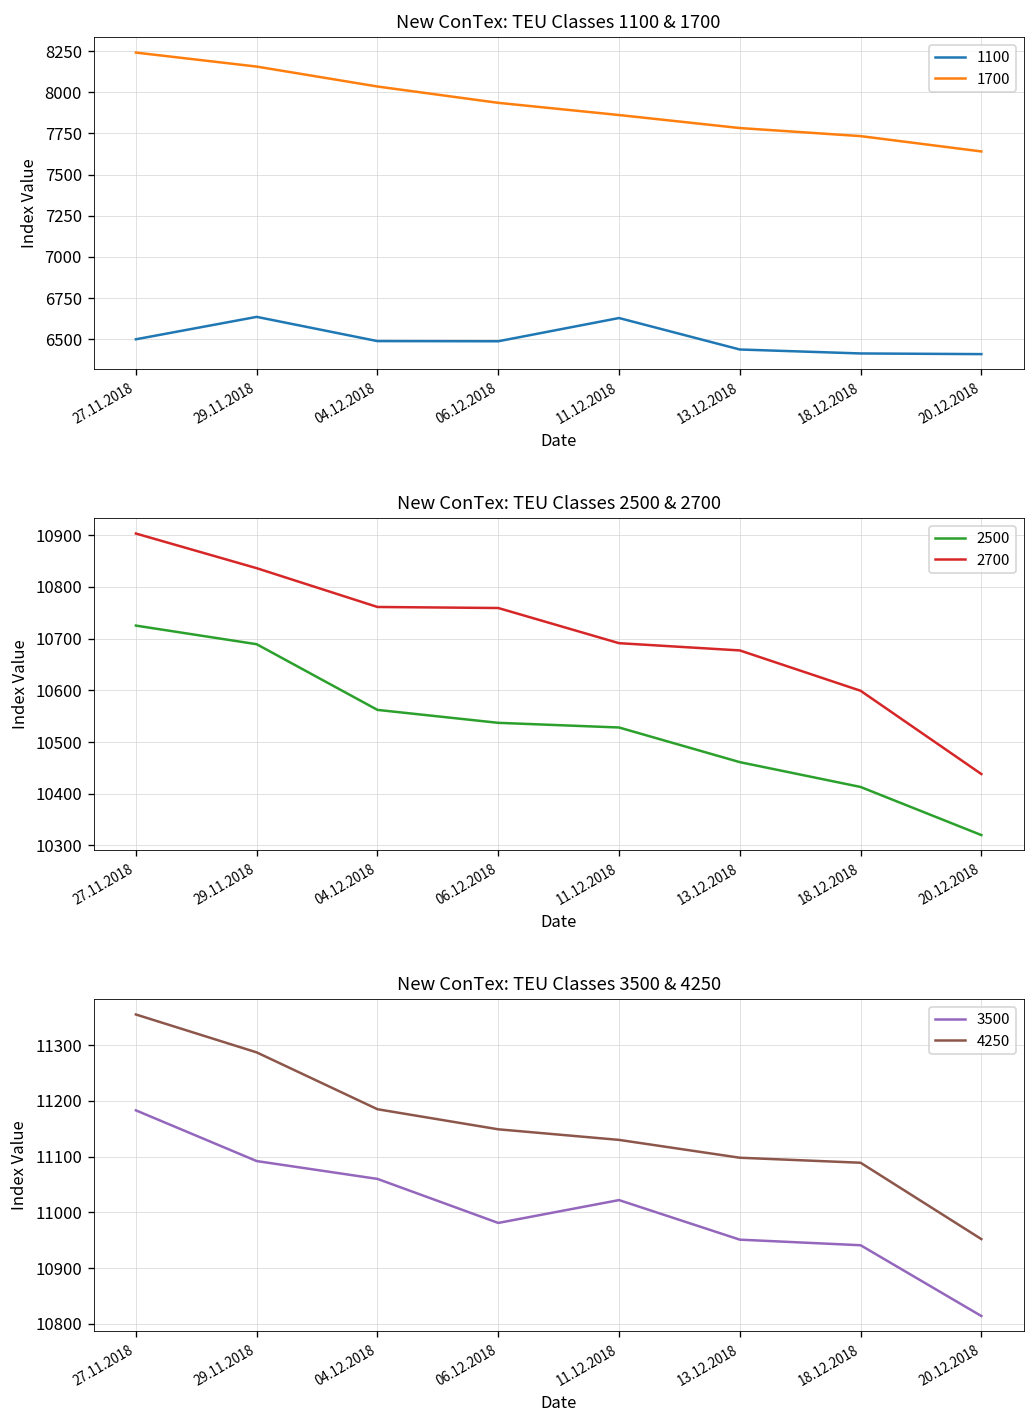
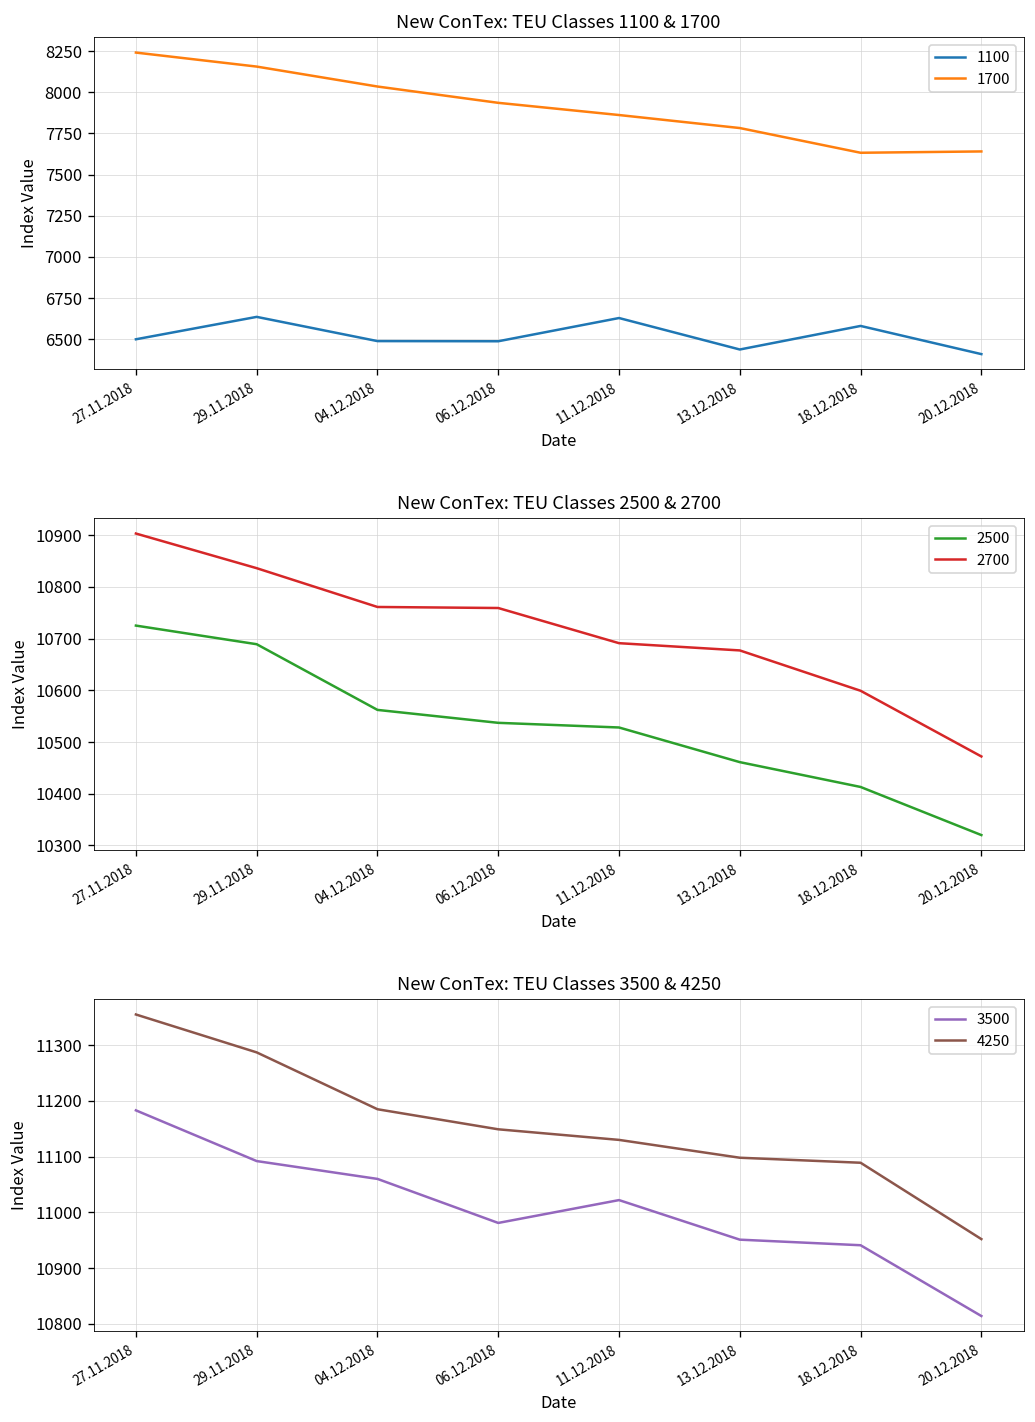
  {
    "New ConTex: TEU Classes 1100 & 1700": {
      "1100": {
        "27.11.2018": 6500,
        "29.11.2018": 6640,
        "04.12.2018": 6490,
        "06.12.2018": 6490,
        "11.12.2018": 6630,
        "13.12.2018": 6440,
-       "18.12.2018": 6410,
+       "18.12.2018": 6580,
        "20.12.2018": 6410
      },
      "1700": {
        "27.11.2018": 8240,
        "29.11.2018": 8160,
        "04.12.2018": 8030,
        "06.12.2018": 7940,
        "11.12.2018": 7860,
        "13.12.2018": 7780,
-       "18.12.2018": 7730,
+       "18.12.2018": 7630,
        "20.12.2018": 7640
      }
    },
    "New ConTex: TEU Classes 2500 & 2700": {
      "2500": {
        "27.11.2018": 10730,
        "29.11.2018": 10690,
        "04.12.2018": 10560,
        "06.12.2018": 10540,
        "11.12.2018": 10530,
        "13.12.2018": 10460,
        "18.12.2018": 10410,
        "20.12.2018": 10320
      },
      "2700": {
        "27.11.2018": 10900,
        "29.11.2018": 10840,
        "04.12.2018": 10760,
        "06.12.2018": 10760,
        "11.12.2018": 10690,
        "13.12.2018": 10680,
        "18.12.2018": 10600,
-       "20.12.2018": 10440
+       "20.12.2018": 10470
      }
    },
    "New ConTex: TEU Classes 3500 & 4250": {
      "3500": {
        "27.11.2018": 11180,
        "29.11.2018": 11090,
        "04.12.2018": 11060,
        "06.12.2018": 10980,
        "11.12.2018": 11020,
        "13.12.2018": 10950,
        "18.12.2018": 10940,
        "20.12.2018": 10810
      },
      "4250": {
        "27.11.2018": 11360,
        "29.11.2018": 11290,
        "04.12.2018": 11190,
        "06.12.2018": 11150,
        "11.12.2018": 11130,
        "13.12.2018": 11100,
        "18.12.2018": 11090,
        "20.12.2018": 10950
      }
    }
  }
